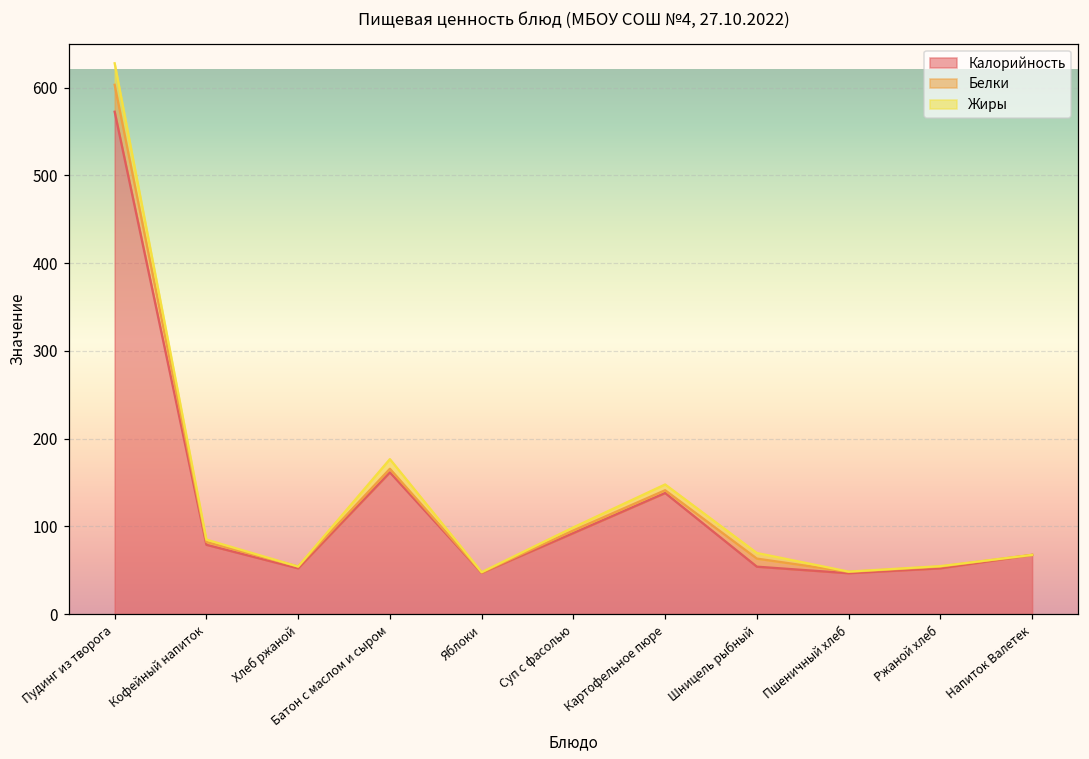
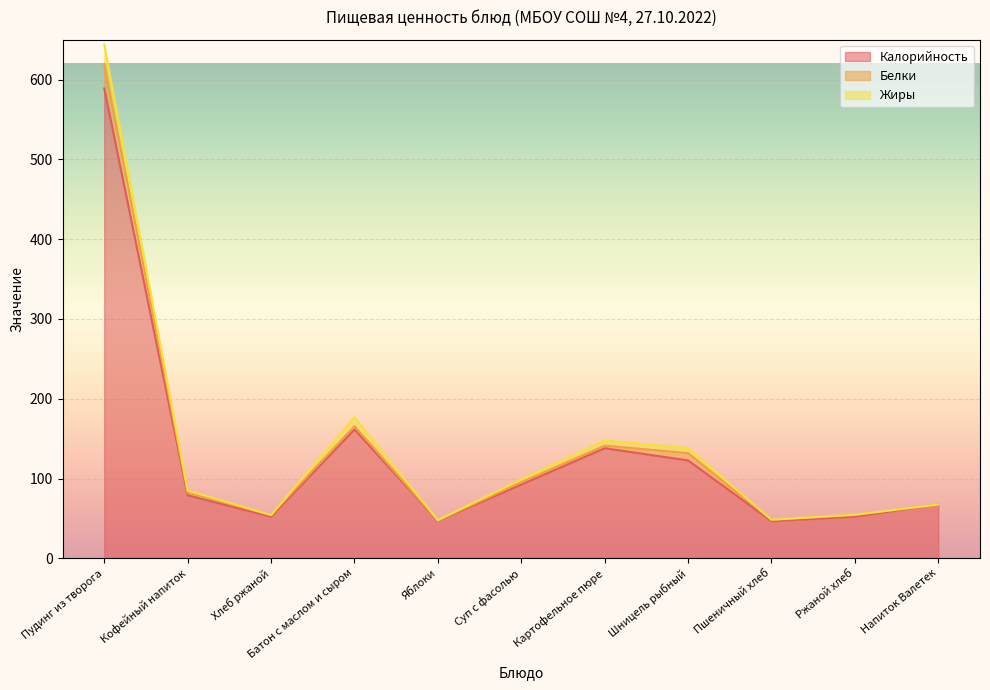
  {
    "Калорийность": {
-     "Пудинг из творога": 570,
+     "Пудинг из творога": 590,
      "Кофейный напиток": 80,
      "Батон с маслом и сыром": 160,
-     "Шницель рыбный": 50
+     "Шницель рыбный": 120
    }
  }
